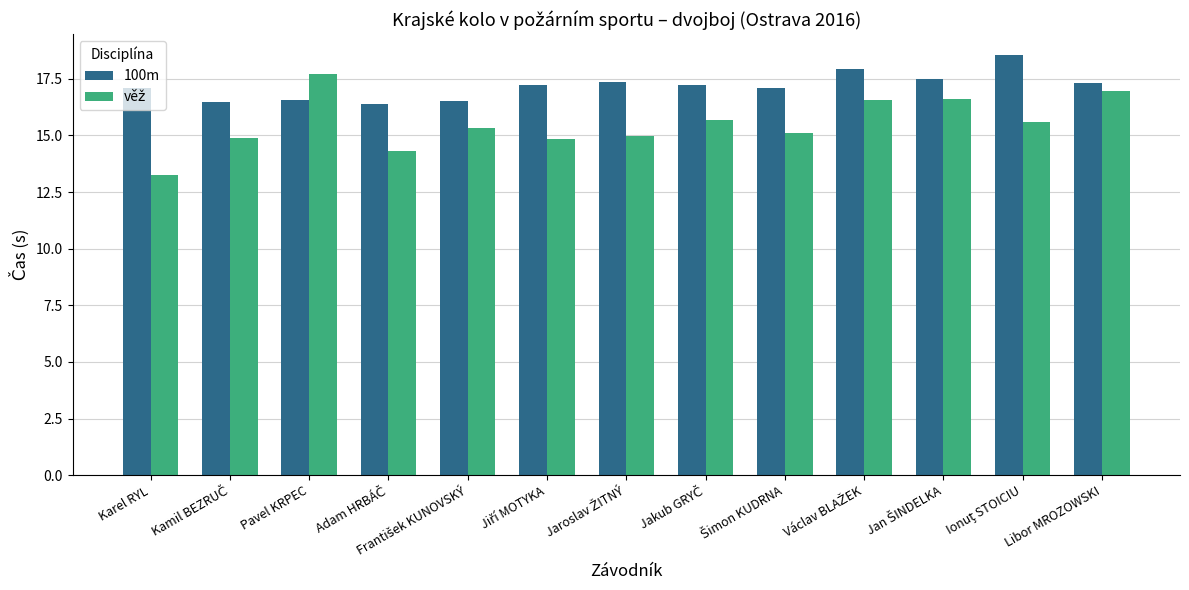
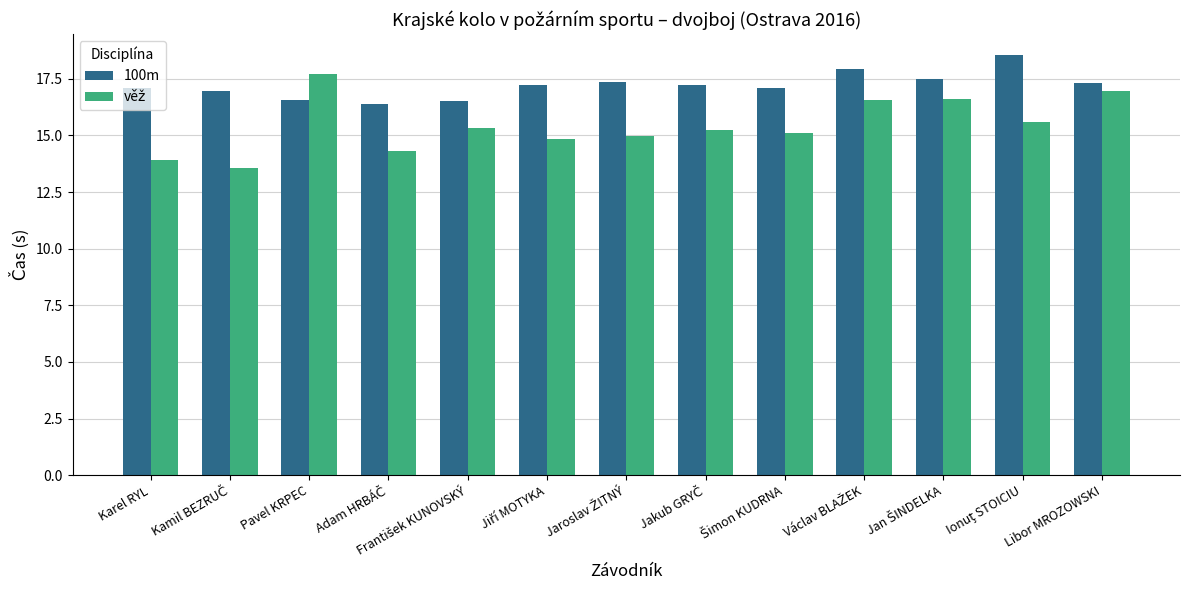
  {
    "100m": {
-     "Kamil BEZRUČ": 16.5,
+     "Kamil BEZRUČ": 17.0,
      "Pavel KRPEC": 16.6,
      "Adam HRBÁČ": 16.4,
      "František KUNOVSKÝ": 16.5,
      "Jiří MOTYKA": 17.2,
      "Jaroslav ŽITNÝ": 17.4,
      "Jakub GRYČ": 17.2,
      "Šimon KUDRNA": 17.1,
      "Václav BLAŽEK": 17.9,
      "Jan ŠINDELKA": 17.5,
      "Ionuţ STOICIU": 18.5,
      "Libor MROZOWSKI": 17.3
    },
    "věž": {
-     "Karel RYL": 13.2,
-     "Kamil BEZRUČ": 14.9,
+     "Karel RYL": 13.9,
+     "Kamil BEZRUČ": 13.6,
      "Pavel KRPEC": 17.7,
      "Adam HRBÁČ": 14.3,
      "František KUNOVSKÝ": 15.3,
      "Jiří MOTYKA": 14.8,
      "Jaroslav ŽITNÝ": 15.0,
-     "Jakub GRYČ": 15.7,
+     "Jakub GRYČ": 15.2,
      "Šimon KUDRNA": 15.1,
      "Václav BLAŽEK": 16.6,
      "Jan ŠINDELKA": 16.6,
      "Ionuţ STOICIU": 15.6,
      "Libor MROZOWSKI": 17.0
    }
  }
